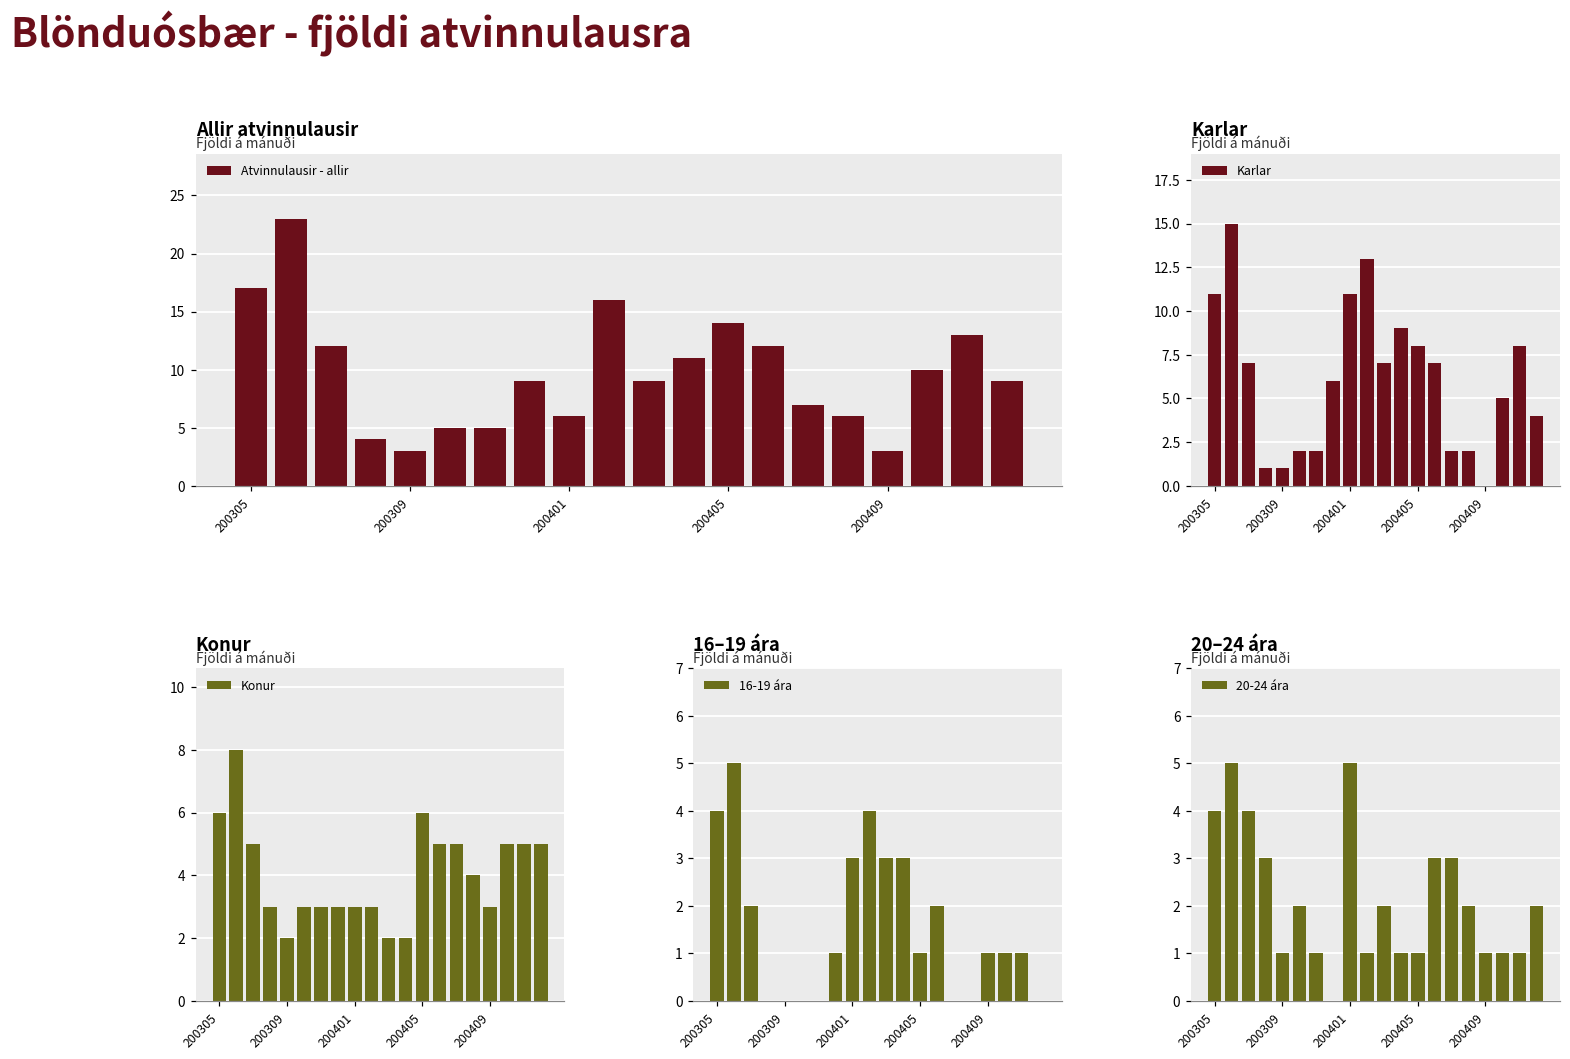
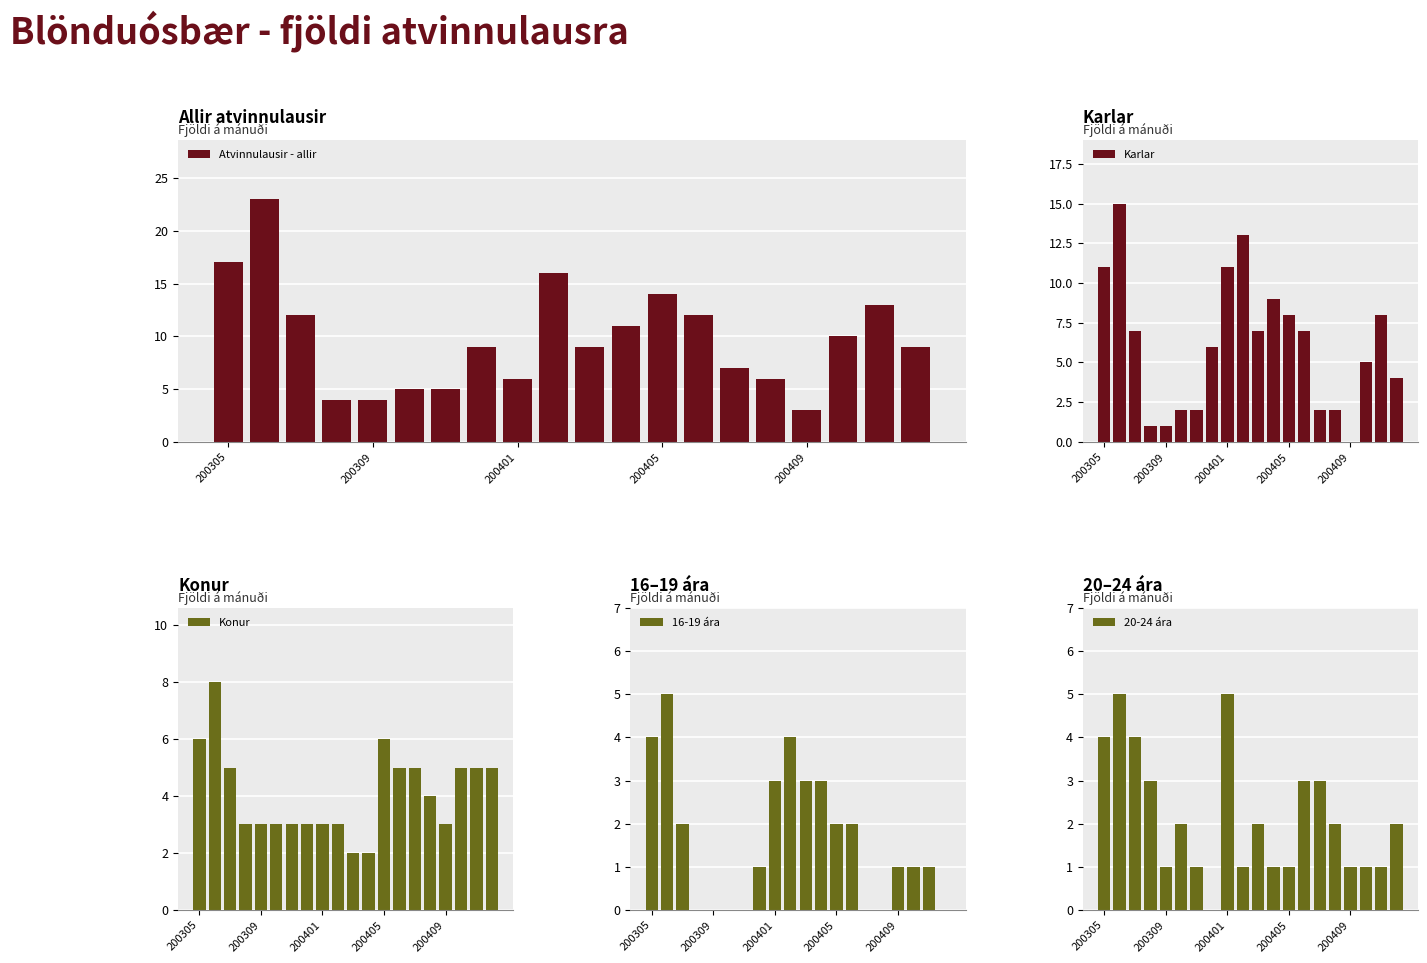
  {
    "Allir atvinnulausir": {
      "200305": 17,
-     "200309": 3,
+     "200309": 4,
      "200401": 6,
      "200405": 14,
      "200409": 3
    },
    "Karlar": {
      "200305": 11.0,
      "200309": 1.0,
      "200401": 11.0,
      "200405": 8.0,
      "200409": 0.0
    },
    "Konur": {
      "200305": 6,
-     "200309": 2,
+     "200309": 3,
      "200401": 3,
      "200405": 6,
      "200409": 3
    },
    "16–19 ára": {
      "200305": 4,
      "200309": 0,
      "200401": 3,
-     "200405": 1,
+     "200405": 2,
      "200409": 1
    },
    "20–24 ára": {
      "200305": 4.0,
      "200309": 1.0,
      "200401": 5.0,
      "200405": 1.0,
      "200409": 1.0
    }
  }
